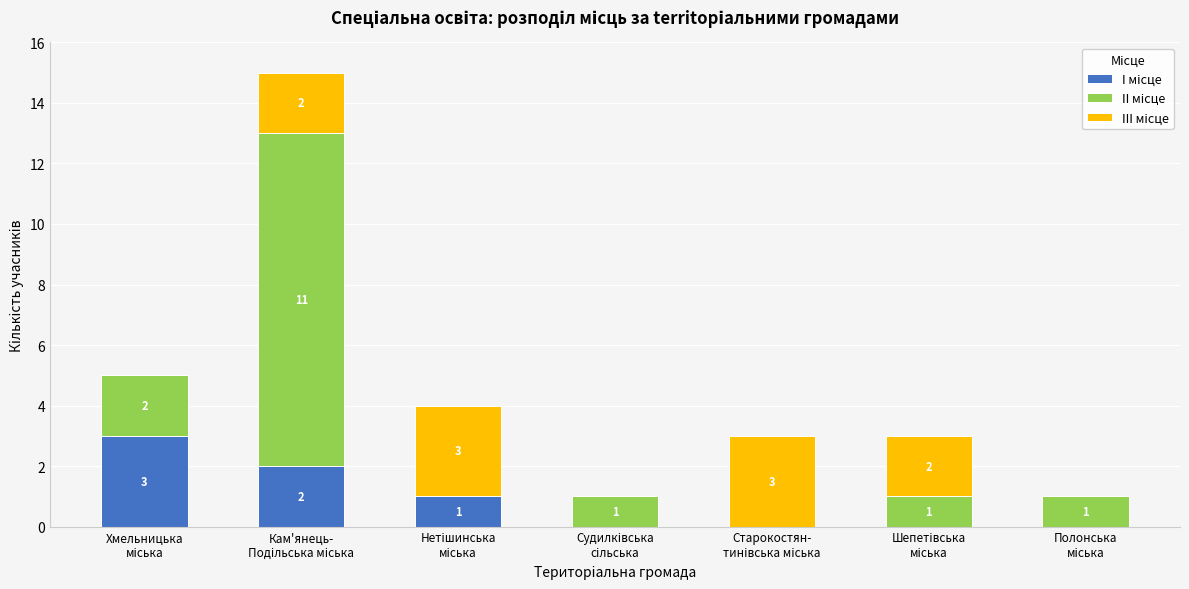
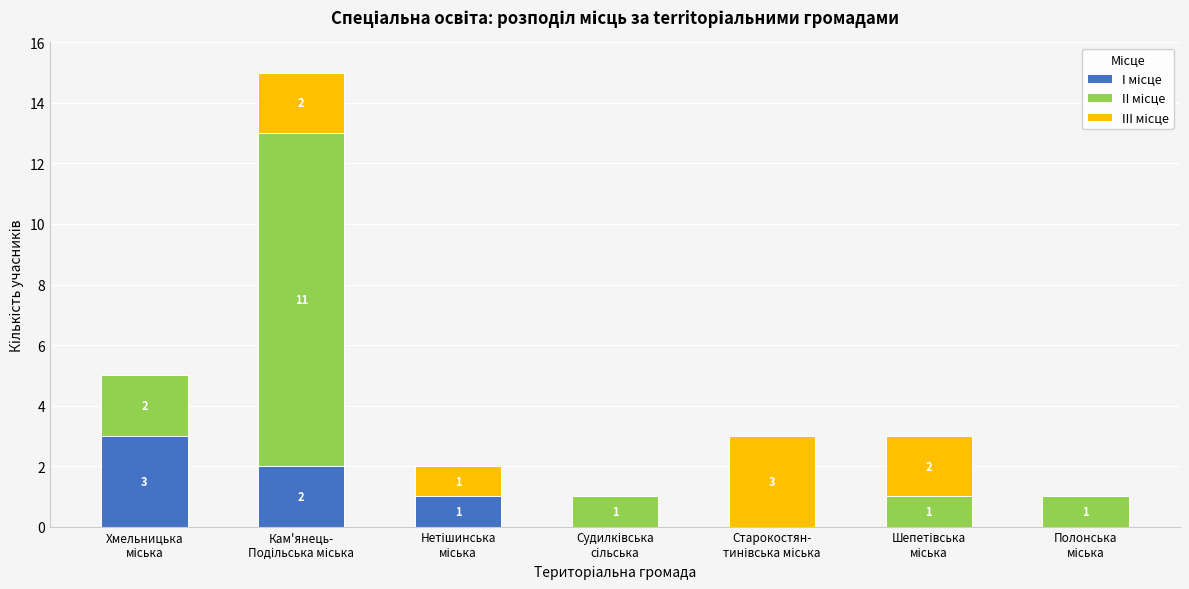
  {
    "І місце": {
      "Хмельницька міська": 3,
      "Кам'янець- Подільська міська": 2,
      "Нетішинська міська": 1
    },
    "ІІ місце": {
      "Хмельницька міська": 2,
      "Кам'янець- Подільська міська": 11,
      "Судилківська сільська": 1,
      "Шепетівська міська": 1,
      "Полонська міська": 1
    },
    "ІІІ місце": {
      "Кам'янець- Подільська міська": 2,
-     "Нетішинська міська": 3,
+     "Нетішинська міська": 1,
      "Старокостян- тинівська міська": 3,
      "Шепетівська міська": 2
    }
  }
